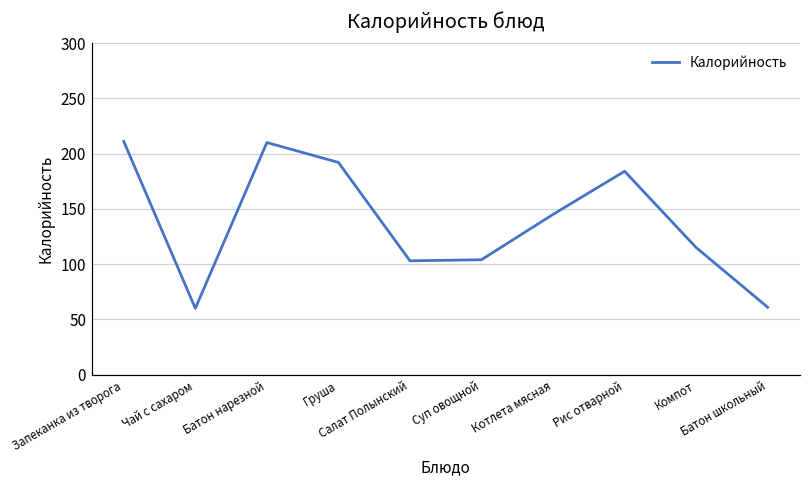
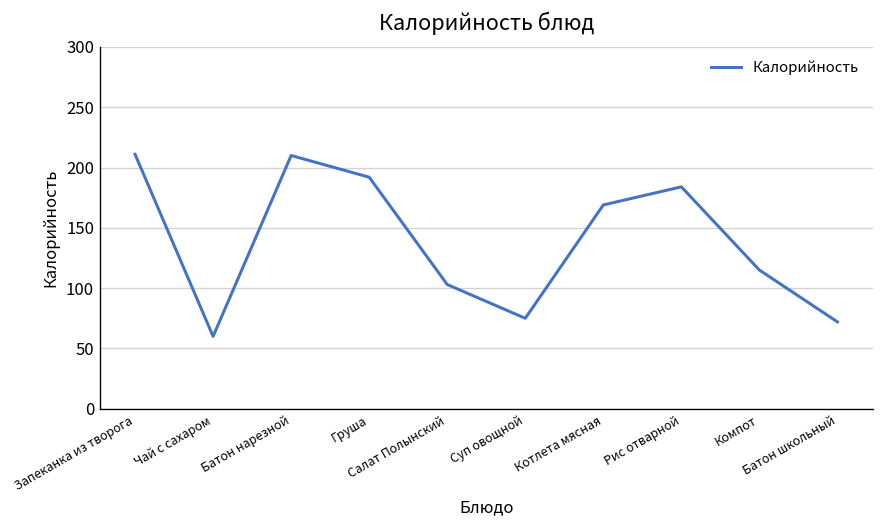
  {
    "Запеканка из творога": 211,
    "Чай с сахаром": 60,
    "Батон нарезной": 210,
    "Груша": 192,
    "Салат Полынский": 103,
-   "Суп овощной": 104,
-   "Котлета мясная": 145,
+   "Суп овощной": 75,
+   "Котлета мясная": 169,
    "Рис отварной": 184,
    "Компот": 115,
-   "Батон школьный": 61
+   "Батон школьный": 72
  }
